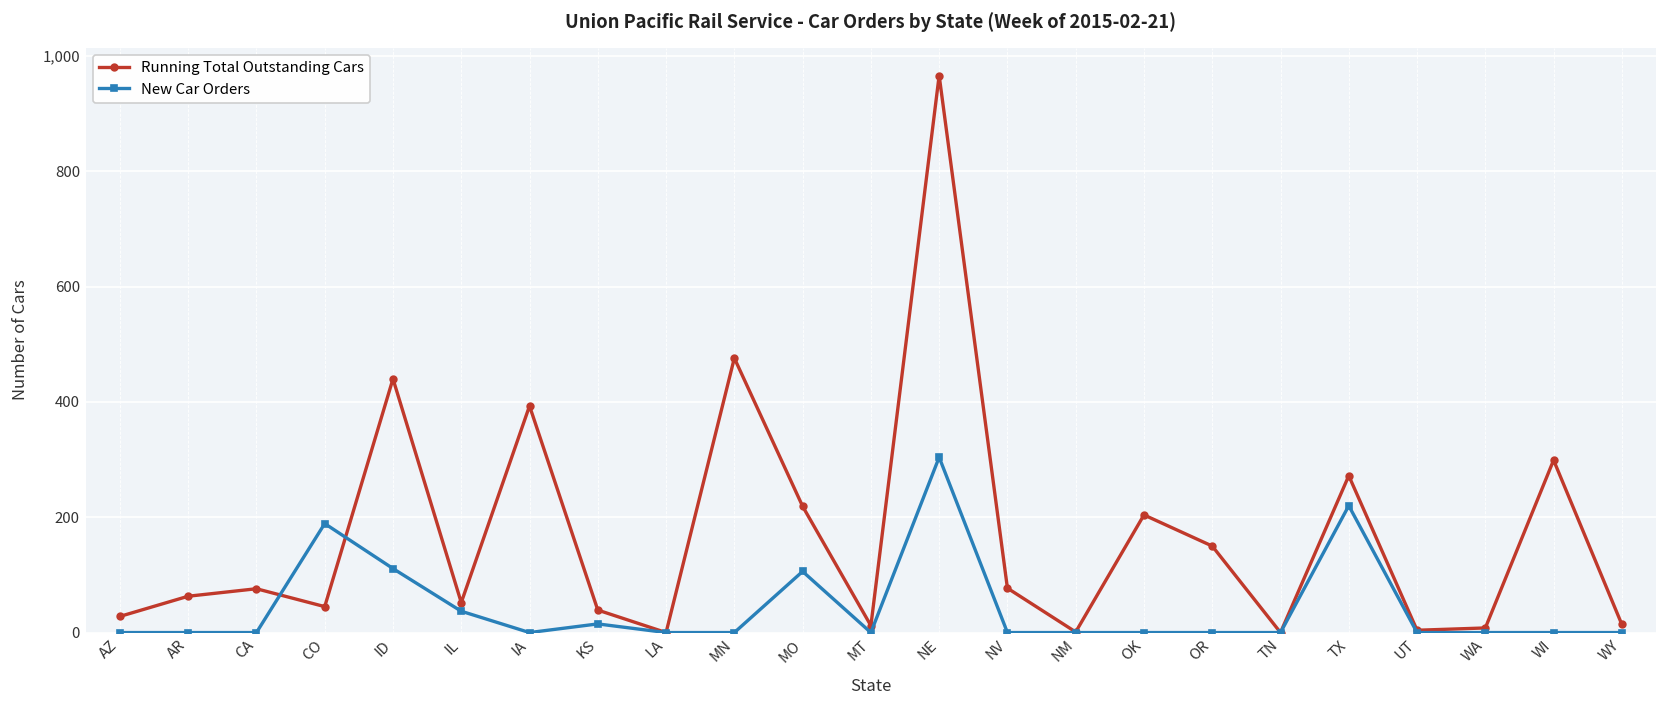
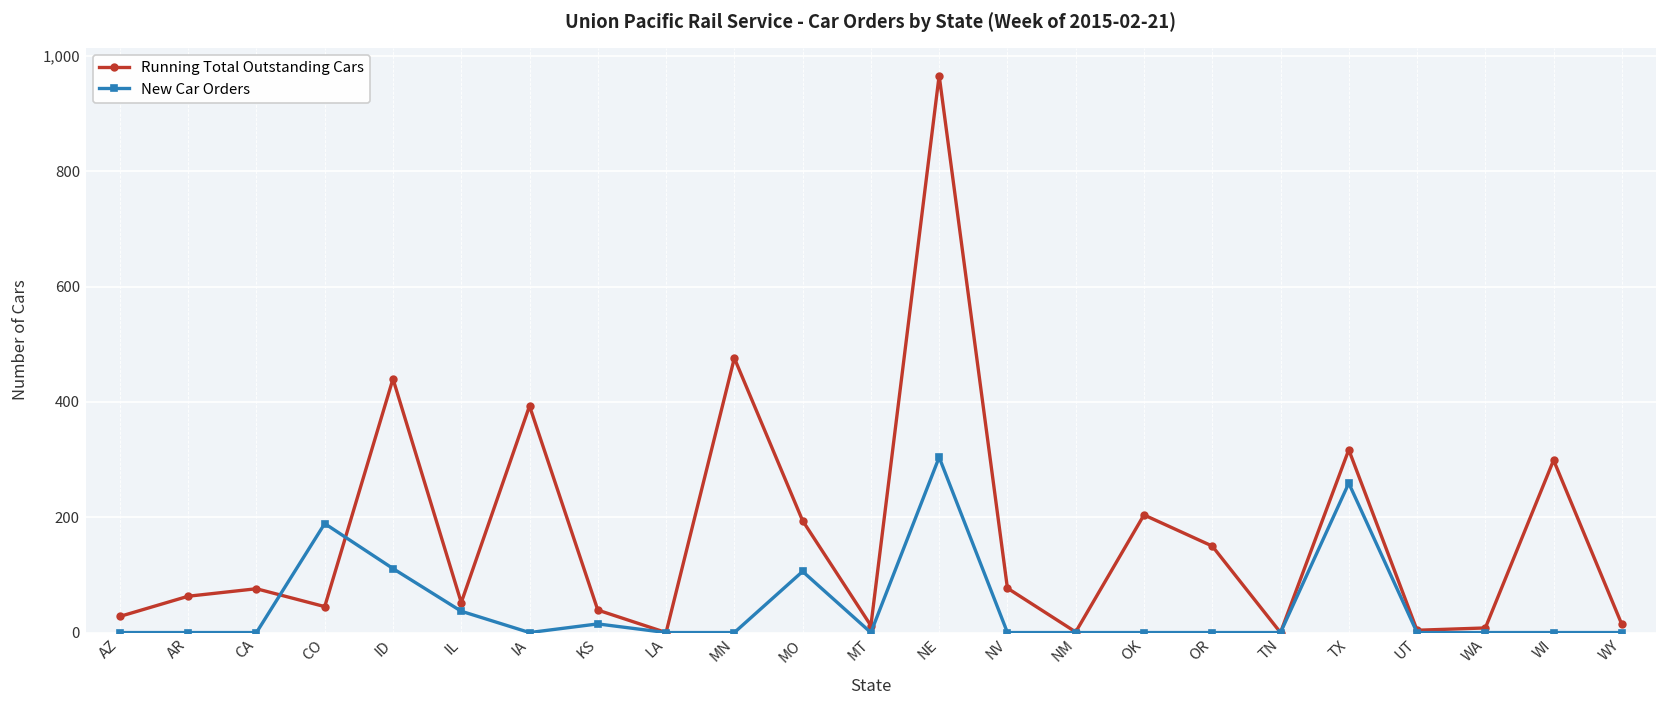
  {
    "Running Total Outstanding Cars": {
      "AZ": 30,
      "AR": 60,
      "CA": 80,
      "CO": 50,
      "ID": 440,
      "IL": 50,
      "IA": 390,
      "KS": 40,
      "MN": 480,
-     "MO": 220,
+     "MO": 190,
      "MT": 10,
      "NE": 970,
      "NV": 80,
      "OK": 200,
      "OR": 150,
-     "TX": 270,
+     "TX": 320,
      "WA": 10,
      "WI": 300,
      "WY": 10
    },
    "New Car Orders": {
      "AZ": 0,
      "AR": 0,
      "CA": 0,
      "CO": 190,
      "ID": 110,
      "IL": 40,
      "IA": 0,
      "KS": 20,
      "MN": 0,
      "MO": 110,
      "MT": 0,
      "NE": 300,
      "NV": 0,
      "OK": 0,
      "OR": 0,
-     "TX": 220,
+     "TX": 260,
      "WA": 0,
      "WI": 0,
      "WY": 0
    }
  }
